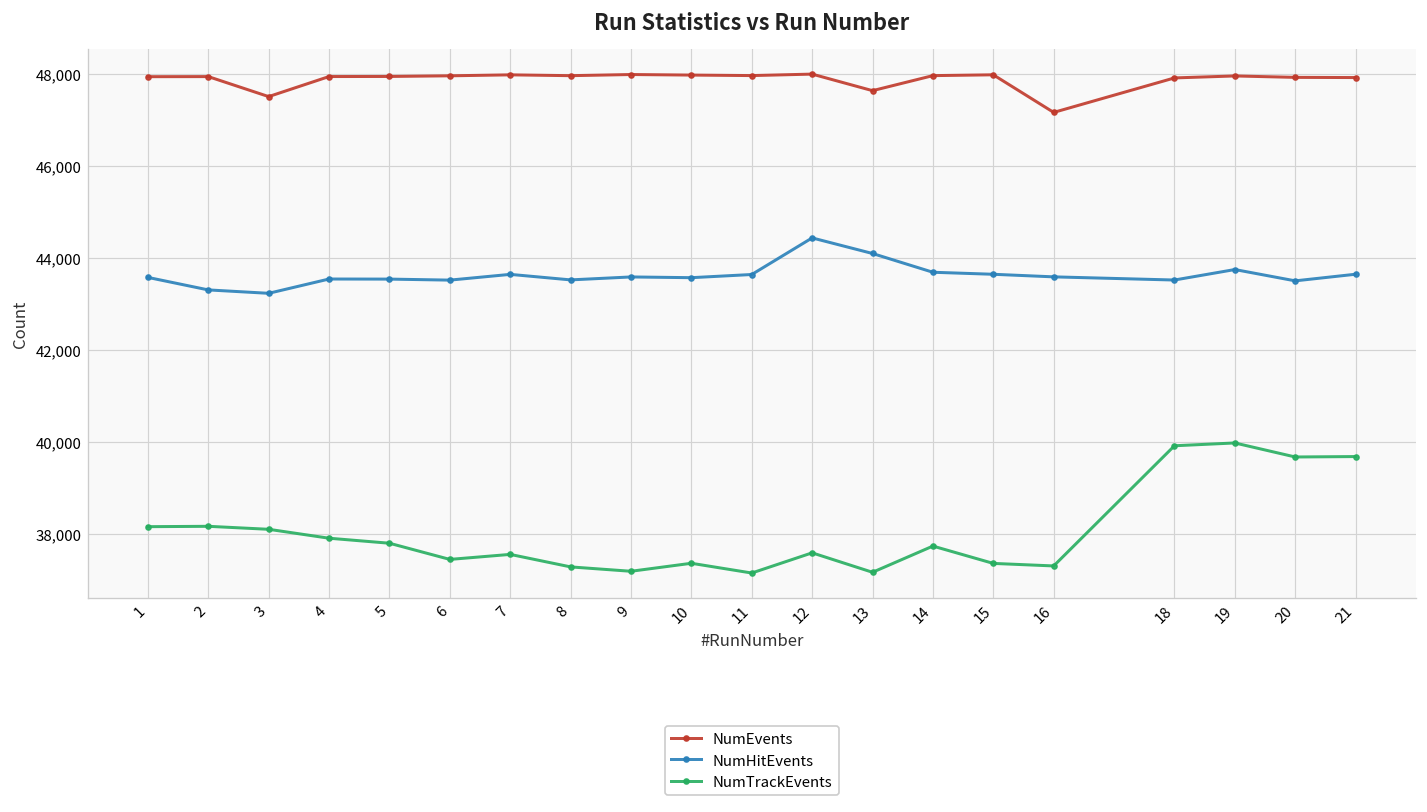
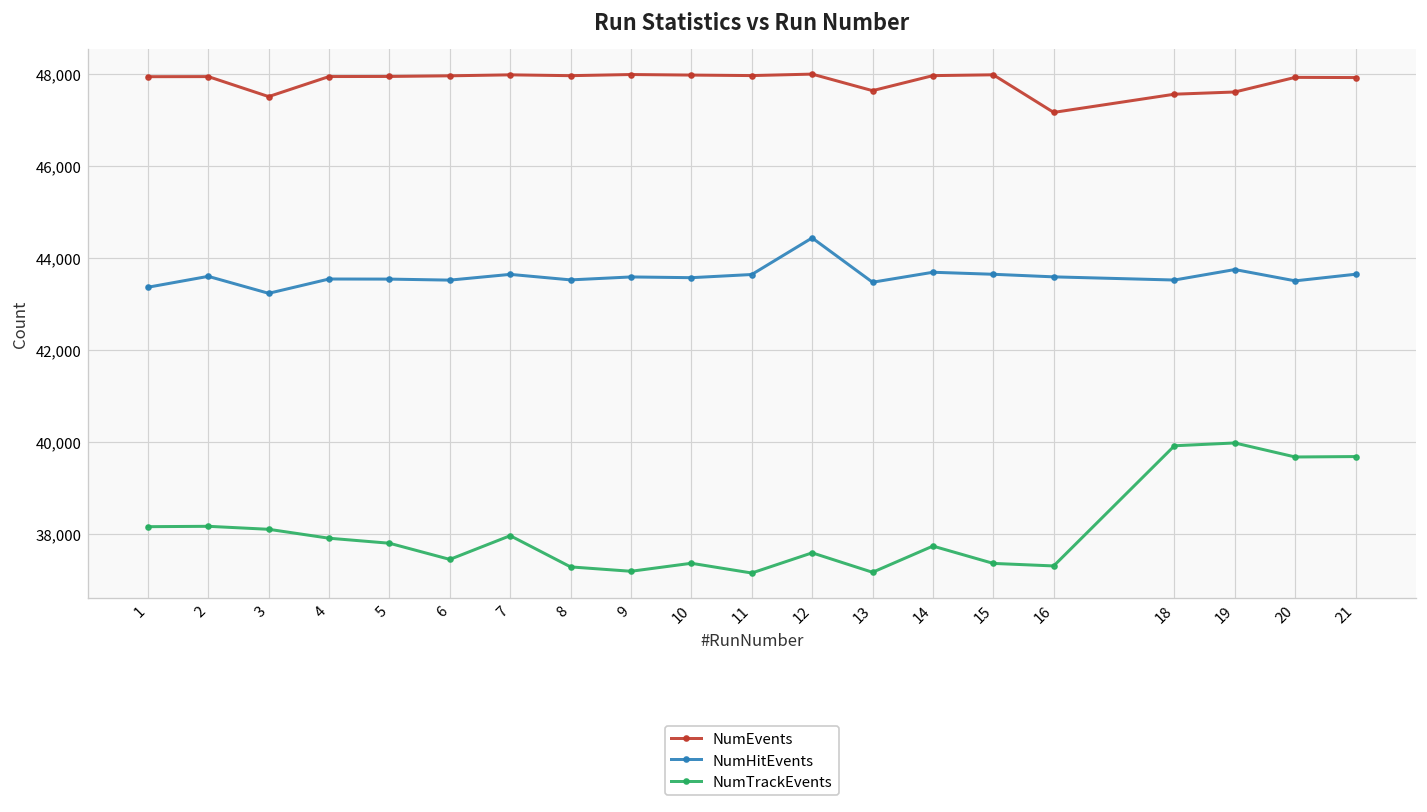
  {
    "NumEvents": {
      "1": "47,900",
      "2": "47,900",
      "3": "47,500",
      "4": "47,900",
      "5": "47,900",
      "6": "48,000",
      "7": "48,000",
      "8": "48,000",
      "9": "48,000",
      "10": "48,000",
      "11": "48,000",
      "12": "48,000",
      "13": "47,600",
      "14": "48,000",
      "15": "48,000",
      "16": "47,200",
-     "18": "47,900",
-     "19": "48,000",
+     "18": "47,600",
+     "19": "47,600",
      "20": "47,900",
      "21": "47,900"
    },
    "NumHitEvents": {
-     "1": "43,600",
-     "2": "43,300",
+     "1": "43,400",
+     "2": "43,600",
      "3": "43,200",
      "4": "43,500",
      "5": "43,500",
      "6": "43,500",
      "7": "43,600",
      "8": "43,500",
      "9": "43,600",
      "10": "43,600",
      "11": "43,600",
      "12": "44,400",
-     "13": "44,100",
+     "13": "43,500",
      "14": "43,700",
      "15": "43,600",
      "16": "43,600",
      "18": "43,500",
      "19": "43,700",
      "20": "43,500",
      "21": "43,600"
    },
    "NumTrackEvents": {
      "1": "38,200",
      "2": "38,200",
      "3": "38,100",
      "4": "37,900",
      "5": "37,800",
      "6": "37,400",
-     "7": "37,500",
+     "7": "38,000",
      "8": "37,300",
      "9": "37,200",
      "10": "37,400",
      "11": "37,100",
      "12": "37,600",
      "13": "37,200",
      "14": "37,700",
      "15": "37,400",
      "16": "37,300",
      "18": "39,900",
      "19": "40,000",
      "20": "39,700",
      "21": "39,700"
    }
  }
